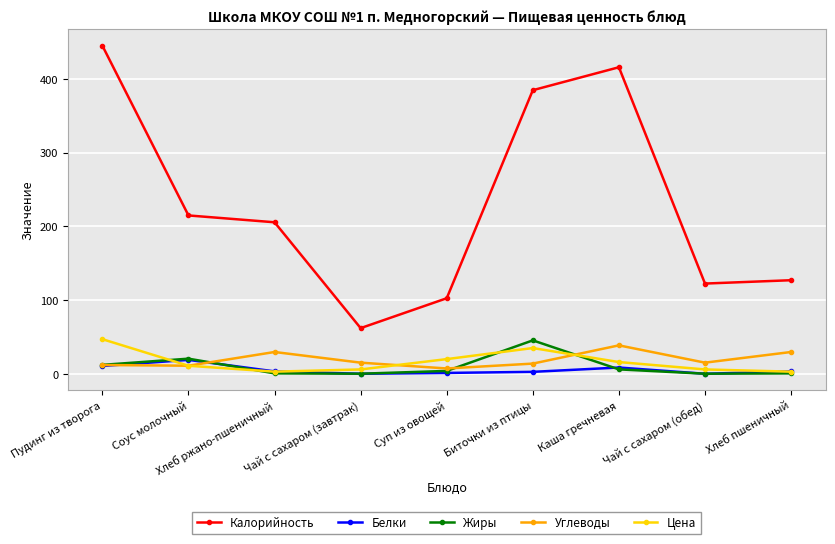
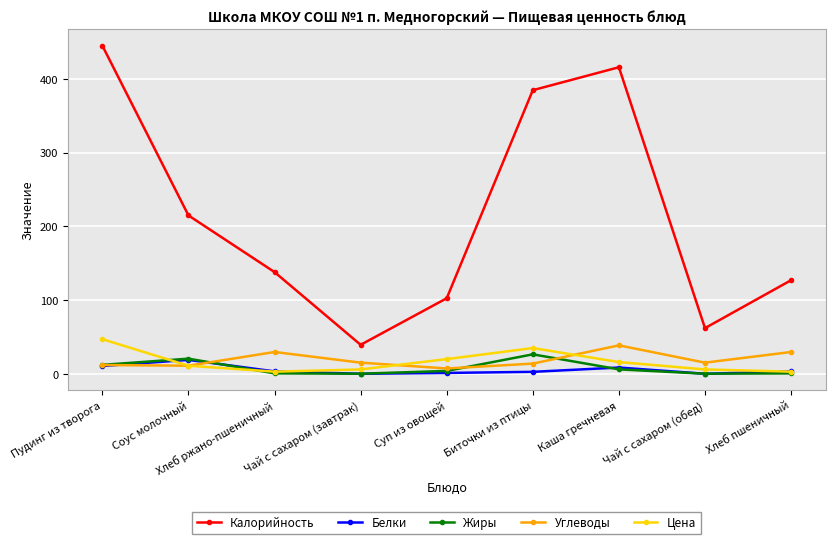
  {
    "Калорийность": {
      "Пудинг из творога": 440,
      "Соус молочный": 210,
-     "Хлеб ржано-пшеничный": 210,
-     "Чай с сахаром (завтрак)": 60,
+     "Хлеб ржано-пшеничный": 140,
+     "Чай с сахаром (завтрак)": 40,
      "Суп из овощей": 100,
      "Биточки из птицы": 380,
      "Каша гречневая": 420,
-     "Чай с сахаром (обед)": 120,
+     "Чай с сахаром (обед)": 60,
      "Хлеб пшеничный": 130
    },
    "Белки": {
      "Биточки из птицы": 0
    },
    "Жиры": {
-     "Биточки из птицы": 50
+     "Биточки из птицы": 30
    }
  }
